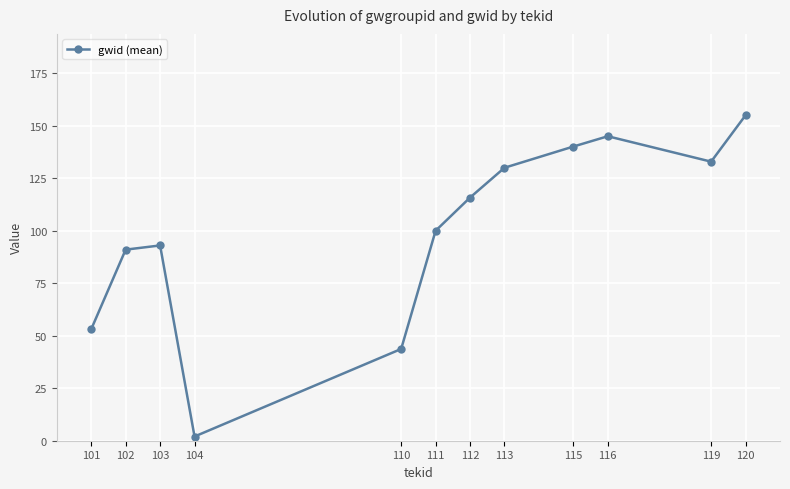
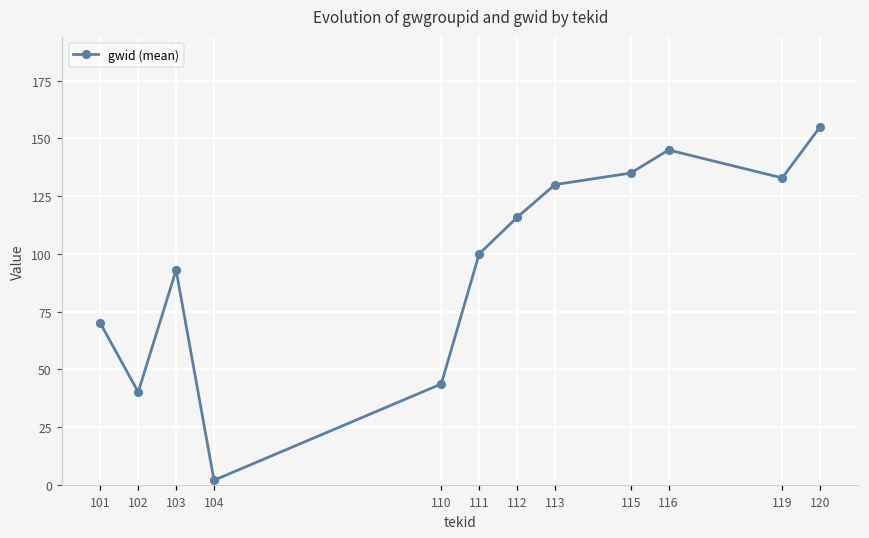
  {
-   "101": 53,
-   "102": 91,
+   "101": 70,
+   "102": 40,
    "103": 93,
    "104": 2,
    "110": 44,
    "111": 100,
    "112": 116,
    "113": 130,
-   "115": 140,
+   "115": 135,
    "116": 145,
    "119": 133,
    "120": 155
  }
